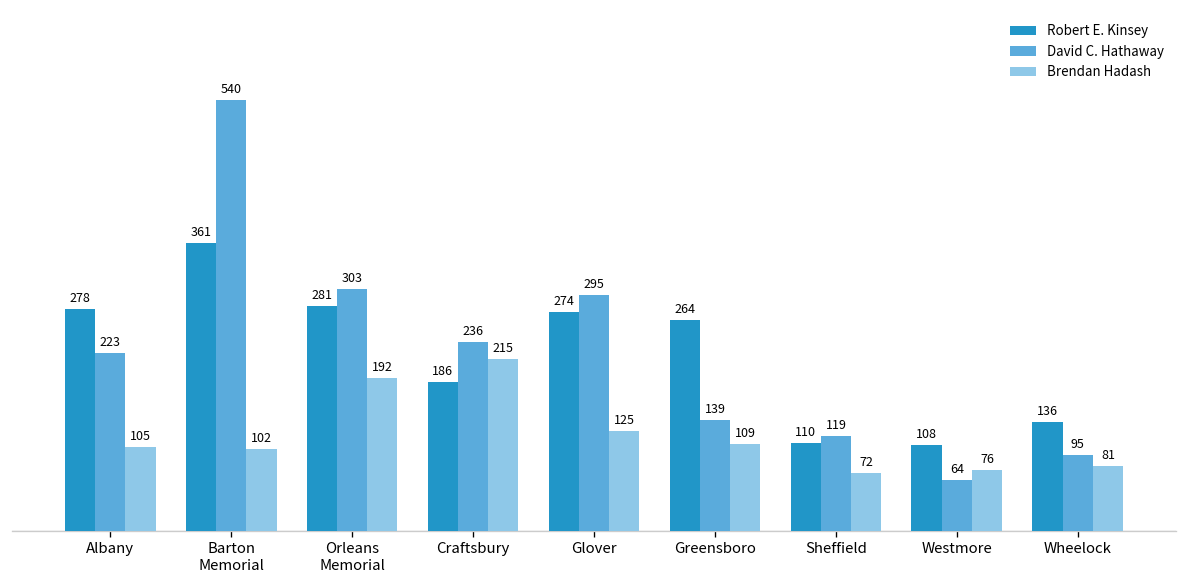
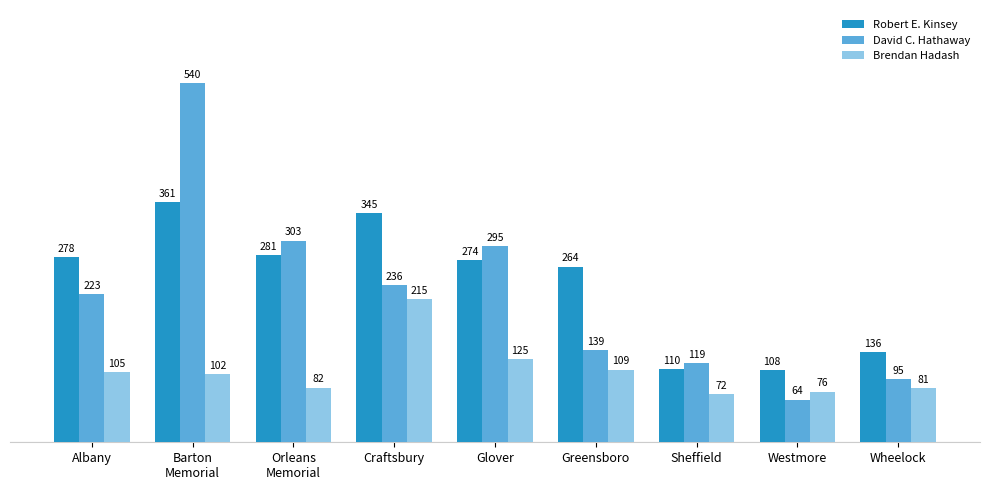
  {
    "Robert E. Kinsey": {
      "Albany": 278,
      "Barton Memorial": 361,
      "Orleans Memorial": 281,
-     "Craftsbury": 186,
+     "Craftsbury": 345,
      "Glover": 274,
      "Greensboro": 264,
      "Sheffield": 110,
      "Westmore": 108,
      "Wheelock": 136
    },
    "David C. Hathaway": {
      "Albany": 223,
      "Barton Memorial": 540,
      "Orleans Memorial": 303,
      "Craftsbury": 236,
      "Glover": 295,
      "Greensboro": 139,
      "Sheffield": 119,
      "Westmore": 64,
      "Wheelock": 95
    },
    "Brendan Hadash": {
      "Albany": 105,
      "Barton Memorial": 102,
-     "Orleans Memorial": 192,
+     "Orleans Memorial": 82,
      "Craftsbury": 215,
      "Glover": 125,
      "Greensboro": 109,
      "Sheffield": 72,
      "Westmore": 76,
      "Wheelock": 81
    }
  }
